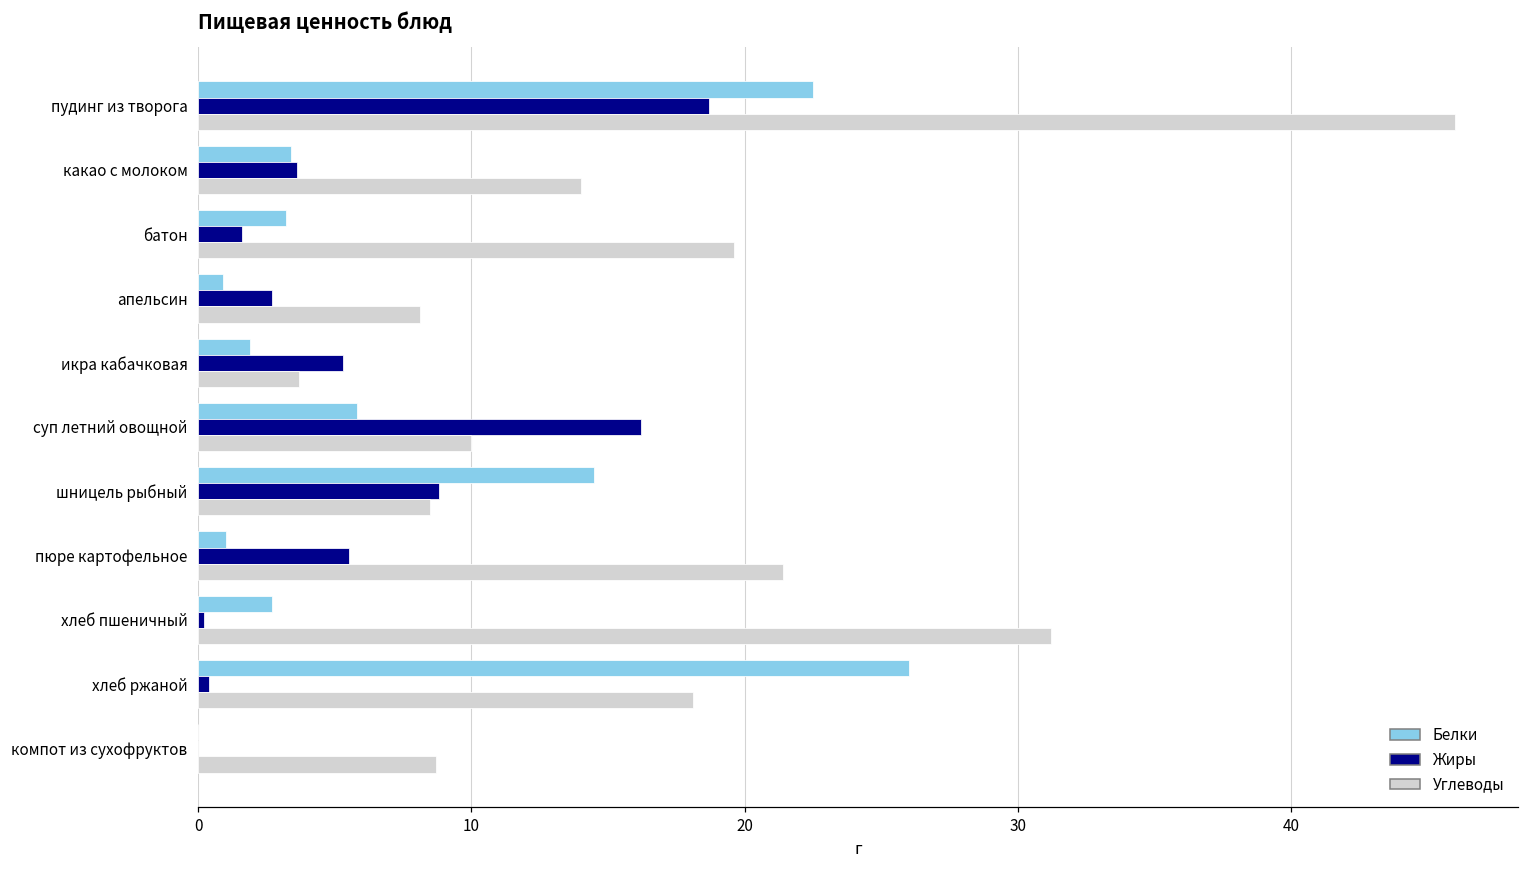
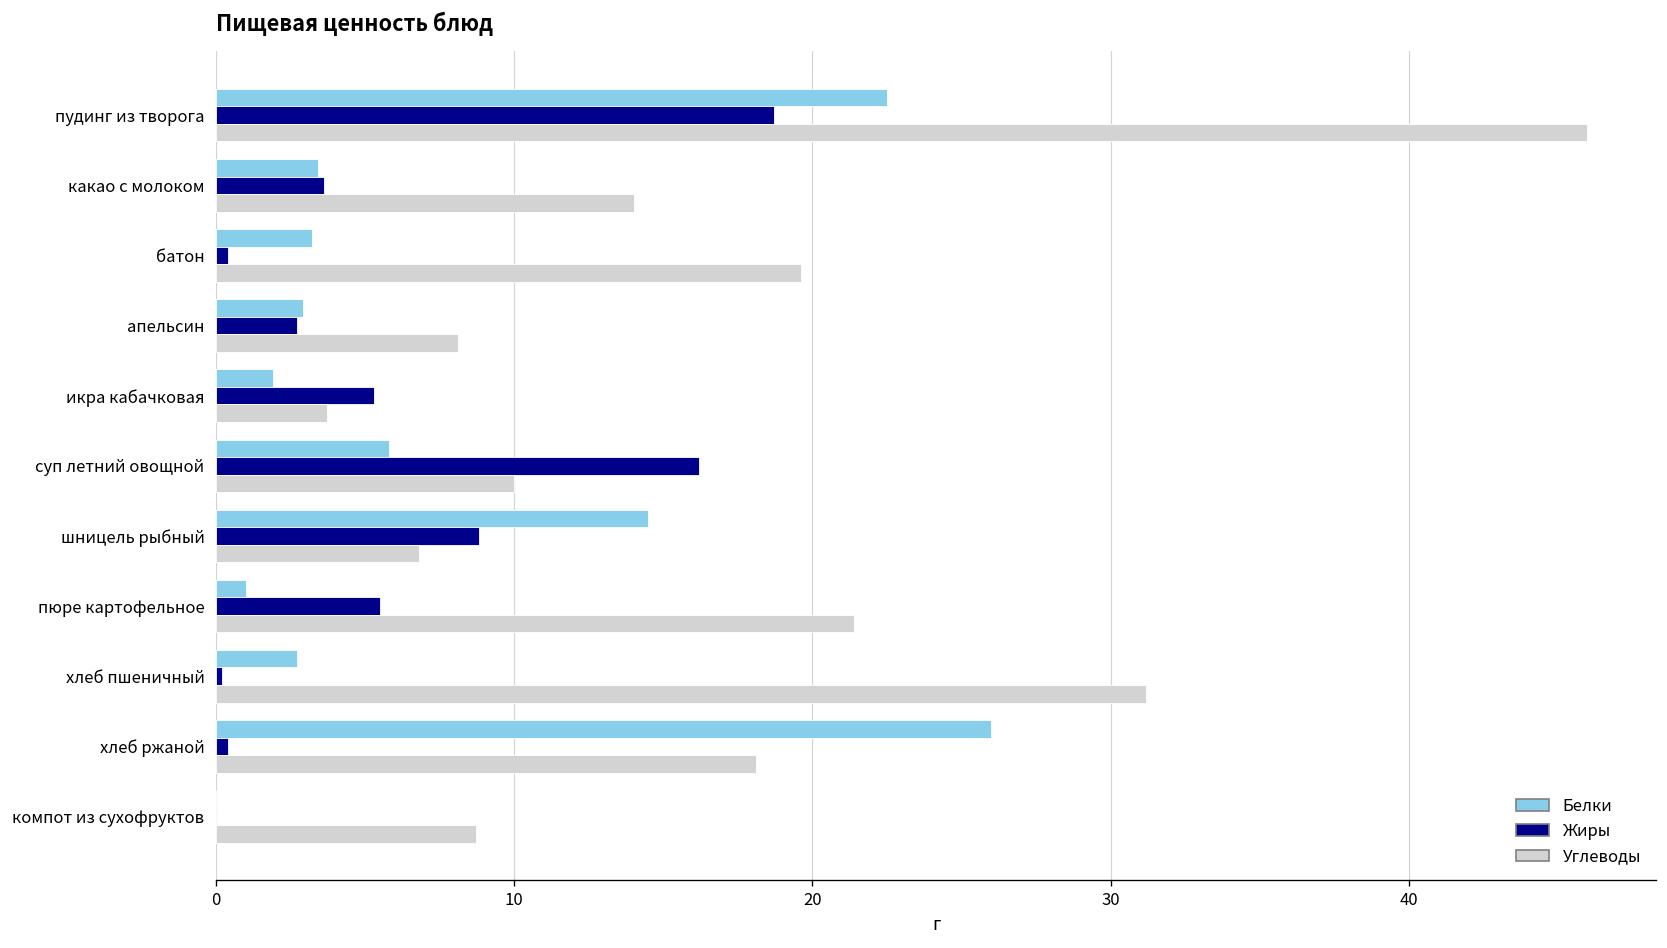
  {
    "Белки": {
      "пудинг из творога": 22.5,
      "какао с молоком": 3.4,
      "батон": 3.2,
-     "апельсин": 0.9,
+     "апельсин": 2.9,
      "икра кабачковая": 1.9,
      "суп летний овощной": 5.8,
      "шницель рыбный": 14.5,
      "пюре картофельное": 1.0,
      "хлеб пшеничный": 2.7,
      "хлеб ржаной": 26.0,
      "компот из сухофруктов": 0.0
    },
    "Жиры": {
      "пудинг из творога": 18.7,
      "какао с молоком": 3.6,
-     "батон": 1.6,
+     "батон": 0.4,
      "апельсин": 2.7,
      "икра кабачковая": 5.3,
      "суп летний овощной": 16.2,
      "шницель рыбный": 8.8,
      "пюре картофельное": 5.5,
      "хлеб пшеничный": 0.2,
      "хлеб ржаной": 0.4,
      "компот из сухофруктов": 0.0
    },
    "Углеводы": {
      "пудинг из творога": 46.0,
      "какао с молоком": 14.0,
      "батон": 19.6,
      "апельсин": 8.1,
      "икра кабачковая": 3.7,
      "суп летний овощной": 10.0,
-     "шницель рыбный": 8.5,
+     "шницель рыбный": 6.8,
      "пюре картофельное": 21.4,
      "хлеб пшеничный": 31.2,
      "хлеб ржаной": 18.1,
      "компот из сухофруктов": 8.7
    }
  }
